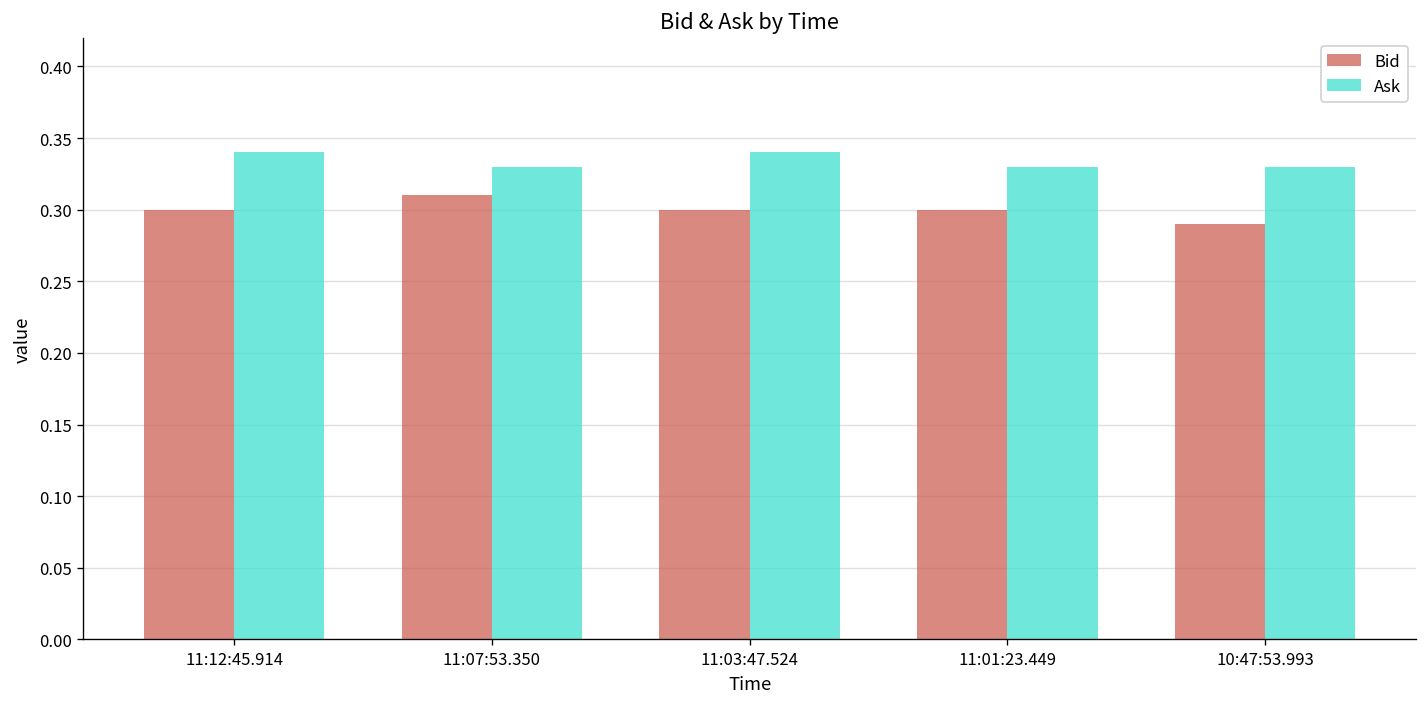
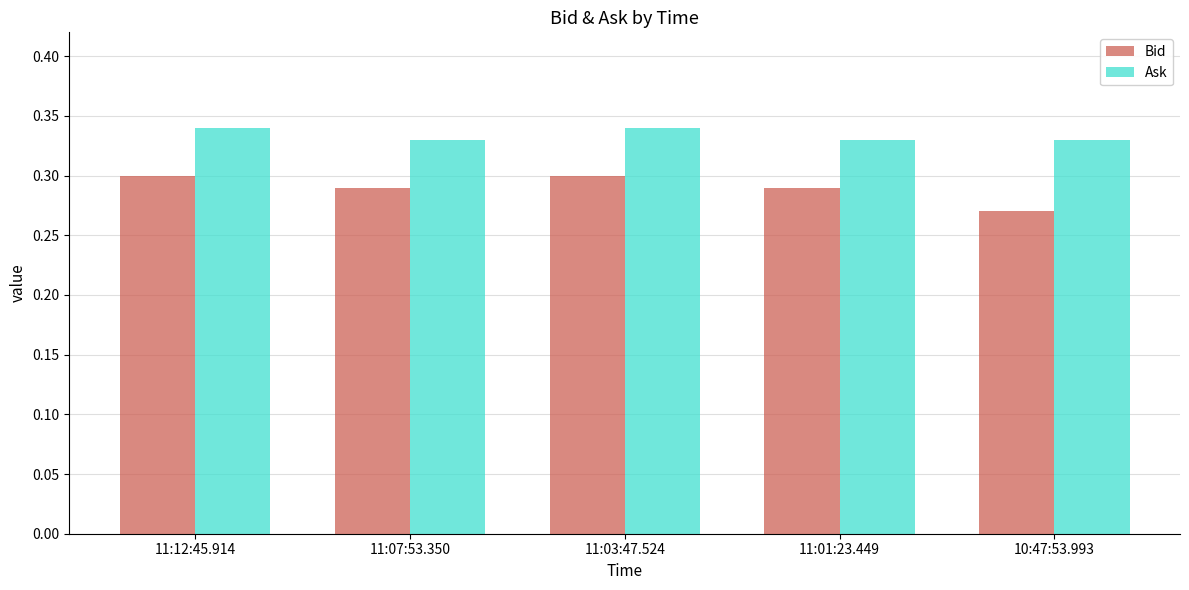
  {
    "Bid": {
      "11:12:45.914": 0.30,
-     "11:07:53.350": 0.31,
+     "11:07:53.350": 0.29,
      "11:03:47.524": 0.30,
-     "11:01:23.449": 0.30,
-     "10:47:53.993": 0.29
+     "11:01:23.449": 0.29,
+     "10:47:53.993": 0.27
    },
    "Ask": {
      "11:12:45.914": 0.34,
      "11:07:53.350": 0.33,
      "11:03:47.524": 0.34,
      "11:01:23.449": 0.33,
      "10:47:53.993": 0.33
    }
  }
